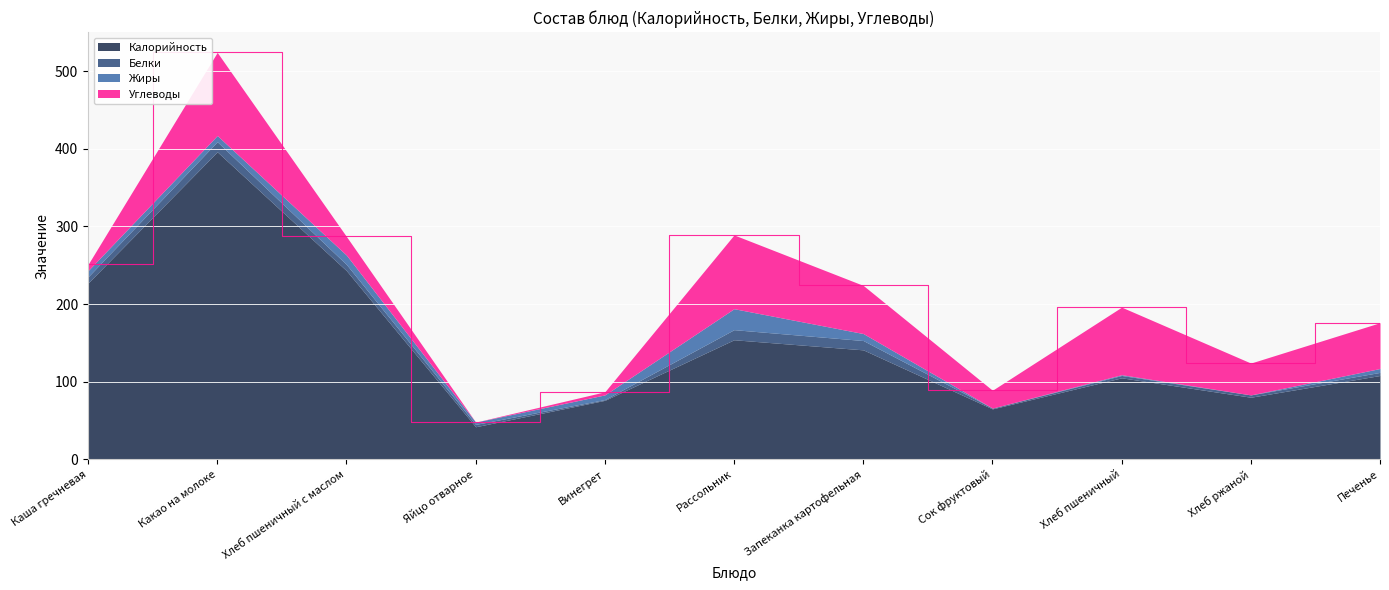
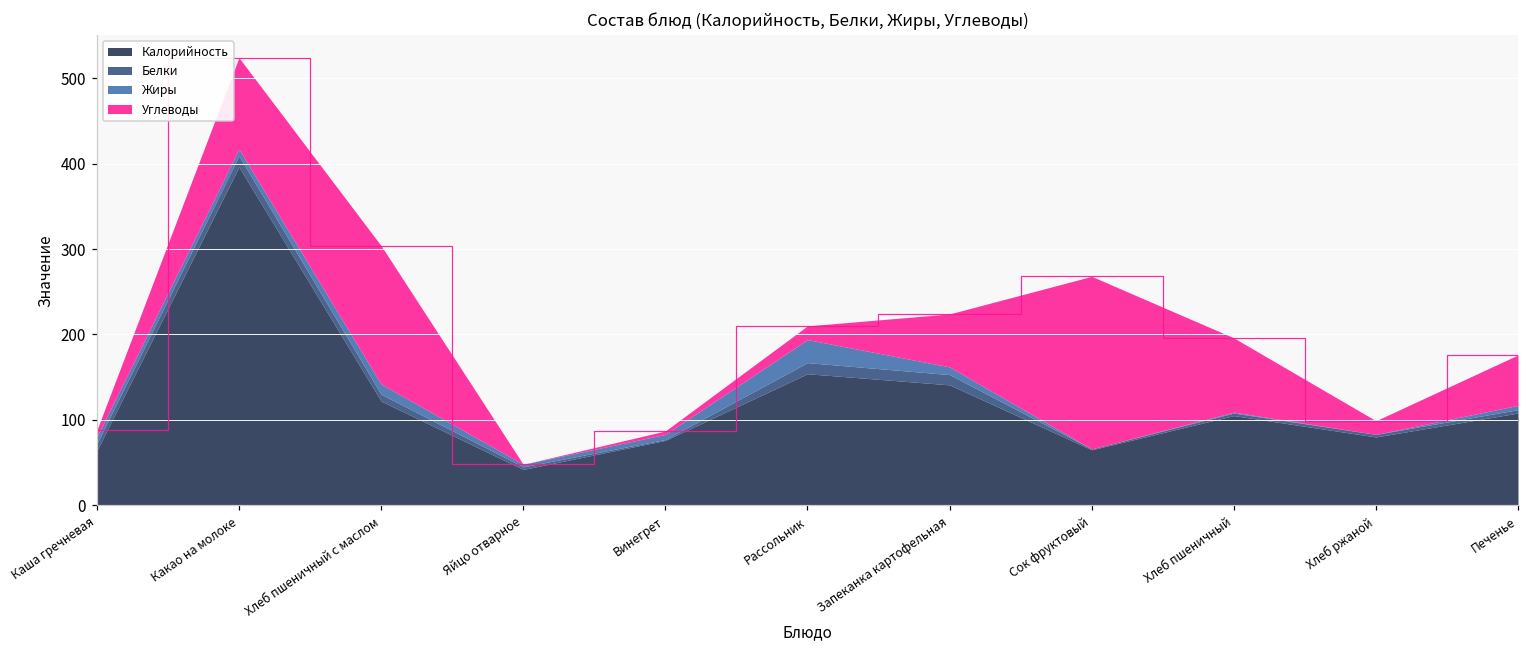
  {
    "Калорийность": {
-     "Каша гречневая": 230,
+     "Каша гречневая": 60,
      "Какао на молоке": 400,
-     "Хлеб пшеничный с маслом": 240,
+     "Хлеб пшеничный с маслом": 120,
      "Рассольник": 150,
      "Запеканка картофельная": 140,
      "Печенье": 110
    },
    "Углеводы": {
      "Каша гречневая": 10,
      "Какао на молоке": 110,
-     "Хлеб пшеничный с маслом": 20,
+     "Хлеб пшеничный с маслом": 160,
      "Винегрет": 0,
-     "Рассольник": 100,
+     "Рассольник": 20,
      "Запеканка картофельная": 60,
-     "Сок фруктовый": 20,
+     "Сок фруктовый": 200,
      "Хлеб пшеничный": 90,
-     "Хлеб ржаной": 40,
+     "Хлеб ржаной": 20,
      "Печенье": 60
    }
  }
